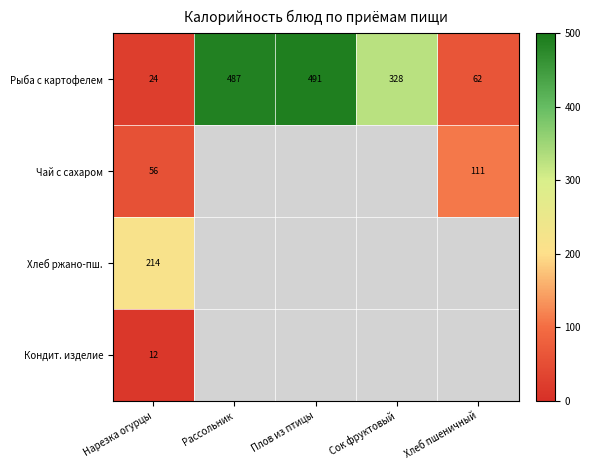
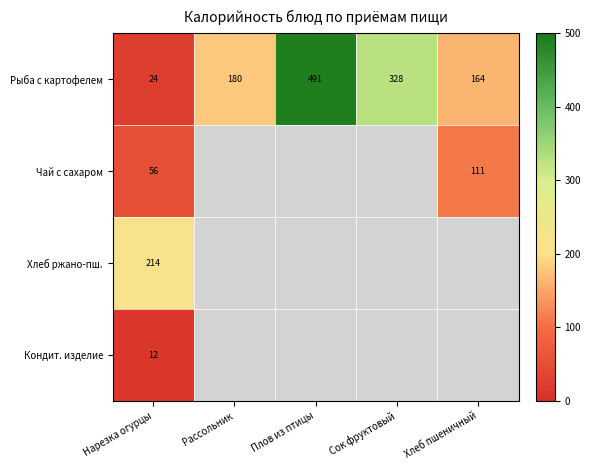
  {
    "Рыба с картофелем": {
      "Нарезка огурцы": 24,
-     "Рассольник": 487,
+     "Рассольник": 180,
      "Плов из птицы": 491,
      "Сок фруктовый": 328,
-     "Хлеб пшеничный": 62
+     "Хлеб пшеничный": 164
    },
    "Чай с сахаром": {
      "Нарезка огурцы": 56,
      "Хлеб пшеничный": 111
    },
    "Хлеб ржано-пш.": {
      "Нарезка огурцы": 214
    },
    "Кондит. изделие": {
      "Нарезка огурцы": 12
    }
  }
